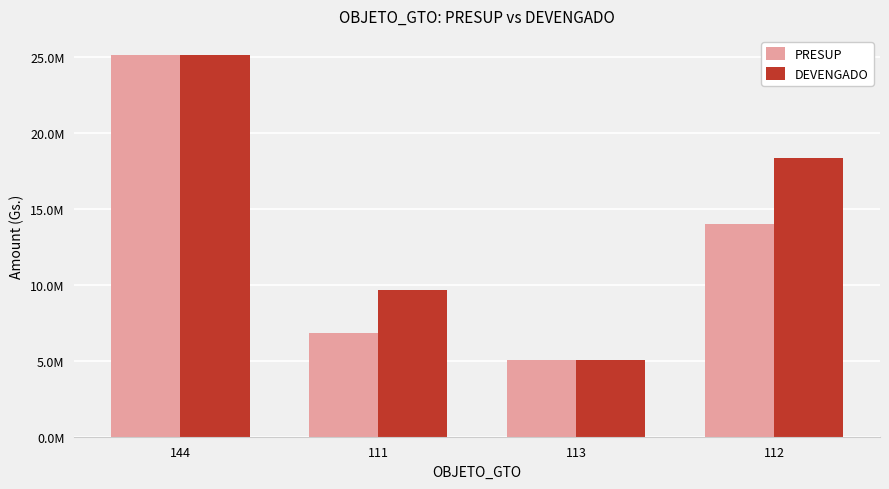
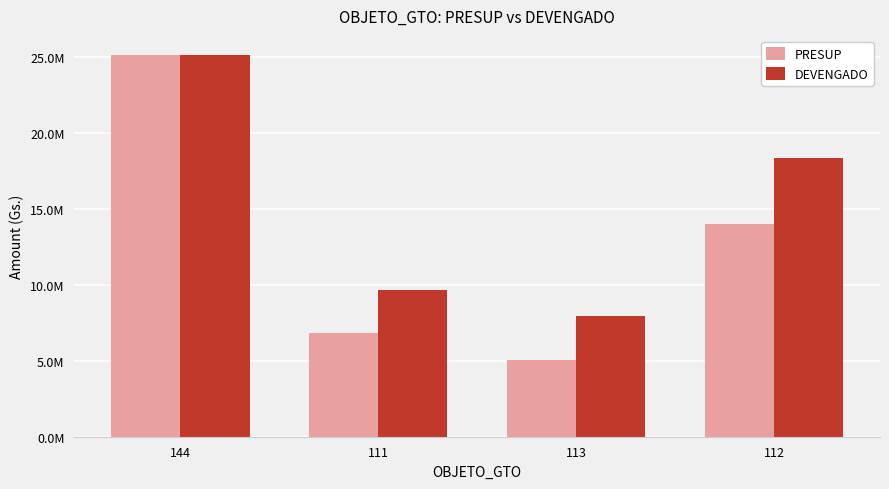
  {
    "PRESUP": {
      "144": 25200000,
      "111": 6900000,
      "113": 5000000,
      "112": 14000000
    },
    "DEVENGADO": {
      "144": 25200000,
      "111": 9700000,
-     "113": 5000000,
+     "113": 7900000,
      "112": 18300000
    }
  }
